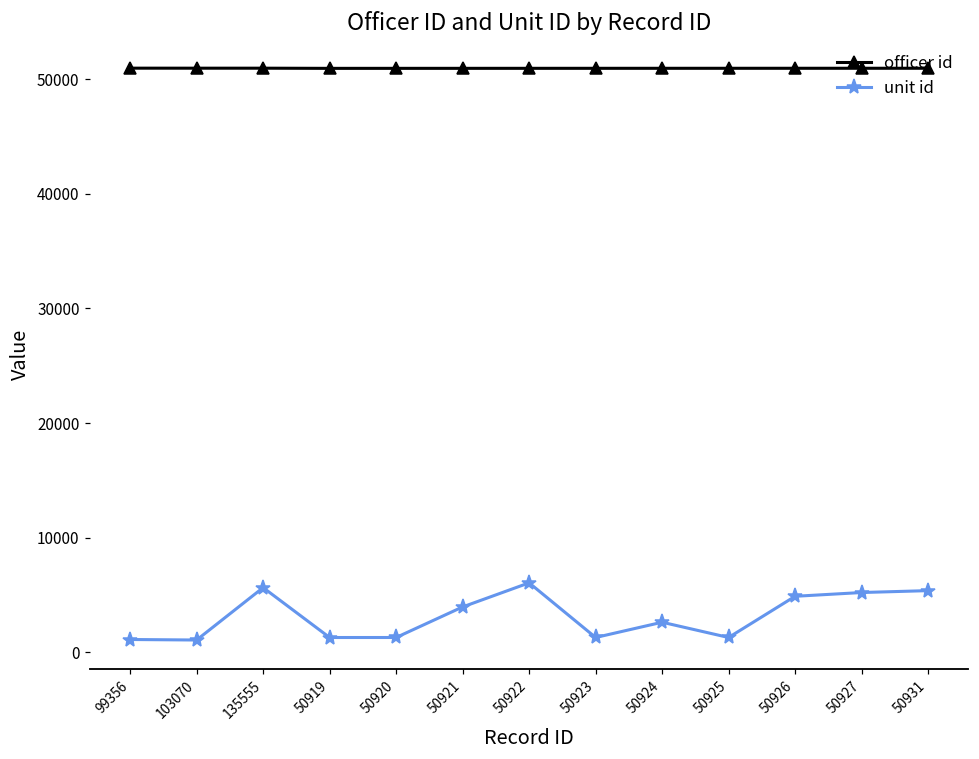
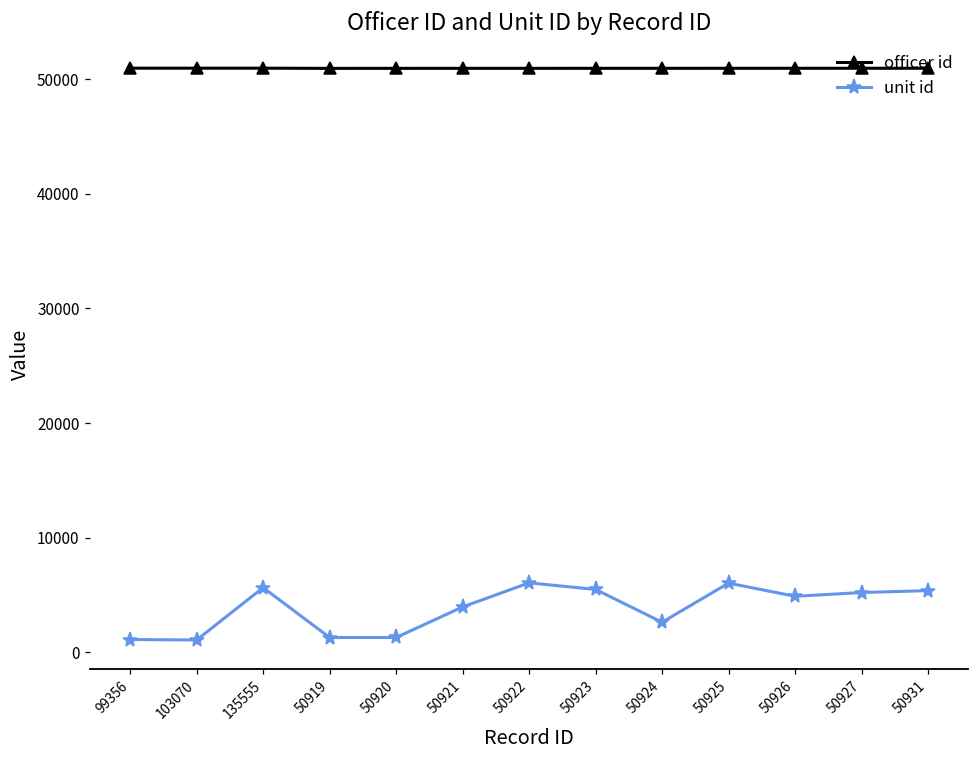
  {
    "officer id": {
      "99356": 50900,
      "103070": 50900,
      "135555": 50900,
      "50919": 50900,
      "50920": 50900,
      "50921": 50900,
      "50922": 50900,
      "50923": 50900,
      "50924": 50900,
      "50925": 50900,
      "50926": 50900,
      "50927": 50900,
      "50931": 50900
    },
    "unit id": {
      "99356": 1100,
      "103070": 1100,
      "135555": 5600,
      "50919": 1300,
      "50920": 1300,
      "50921": 4000,
      "50922": 6100,
-     "50923": 1300,
+     "50923": 5500,
      "50924": 2600,
-     "50925": 1300,
+     "50925": 6000,
      "50926": 4900,
      "50927": 5200,
      "50931": 5400
    }
  }
